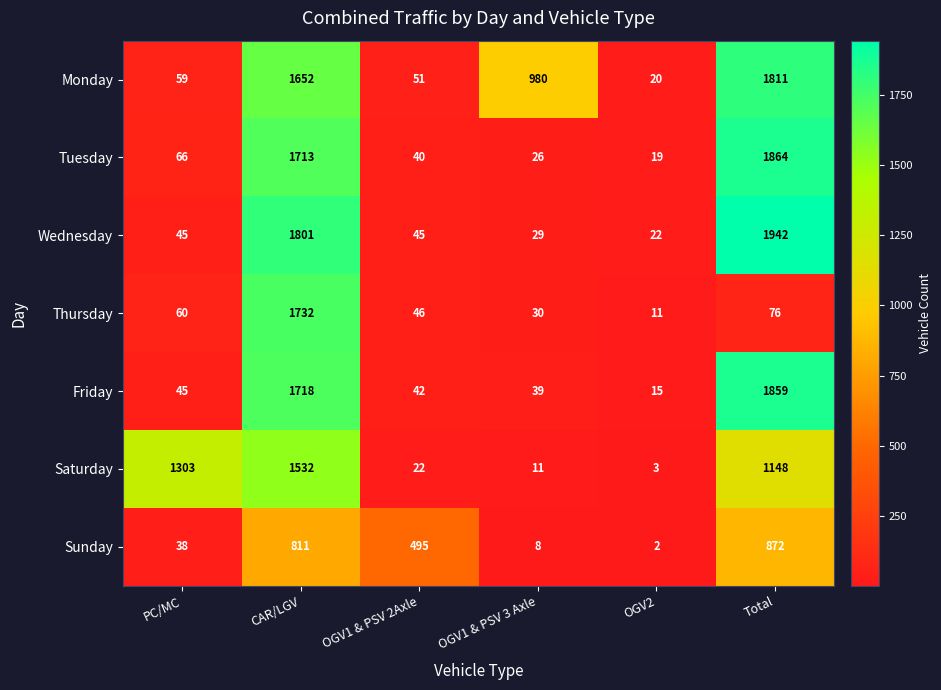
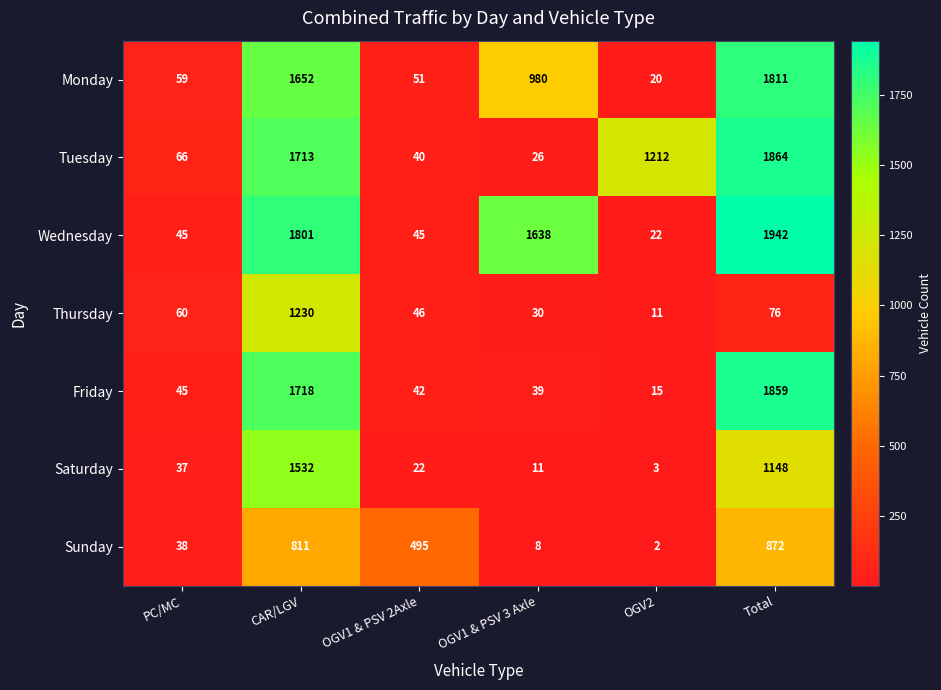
  {
    "Monday": {
      "PC/MC": 59,
      "CAR/LGV": 1652,
      "OGV1 & PSV 2Axle": 51,
      "OGV1 & PSV 3 Axle": 980,
      "OGV2": 20,
      "Total": 1811
    },
    "Tuesday": {
      "PC/MC": 66,
      "CAR/LGV": 1713,
      "OGV1 & PSV 2Axle": 40,
      "OGV1 & PSV 3 Axle": 26,
-     "OGV2": 19,
+     "OGV2": 1212,
      "Total": 1864
    },
    "Wednesday": {
      "PC/MC": 45,
      "CAR/LGV": 1801,
      "OGV1 & PSV 2Axle": 45,
-     "OGV1 & PSV 3 Axle": 29,
+     "OGV1 & PSV 3 Axle": 1638,
      "OGV2": 22,
      "Total": 1942
    },
    "Thursday": {
      "PC/MC": 60,
-     "CAR/LGV": 1732,
+     "CAR/LGV": 1230,
      "OGV1 & PSV 2Axle": 46,
      "OGV1 & PSV 3 Axle": 30,
      "OGV2": 11,
      "Total": 76
    },
    "Friday": {
      "PC/MC": 45,
      "CAR/LGV": 1718,
      "OGV1 & PSV 2Axle": 42,
      "OGV1 & PSV 3 Axle": 39,
      "OGV2": 15,
      "Total": 1859
    },
    "Saturday": {
-     "PC/MC": 1303,
+     "PC/MC": 37,
      "CAR/LGV": 1532,
      "OGV1 & PSV 2Axle": 22,
      "OGV1 & PSV 3 Axle": 11,
      "OGV2": 3,
      "Total": 1148
    },
    "Sunday": {
      "PC/MC": 38,
      "CAR/LGV": 811,
      "OGV1 & PSV 2Axle": 495,
      "OGV1 & PSV 3 Axle": 8,
      "OGV2": 2,
      "Total": 872
    }
  }
